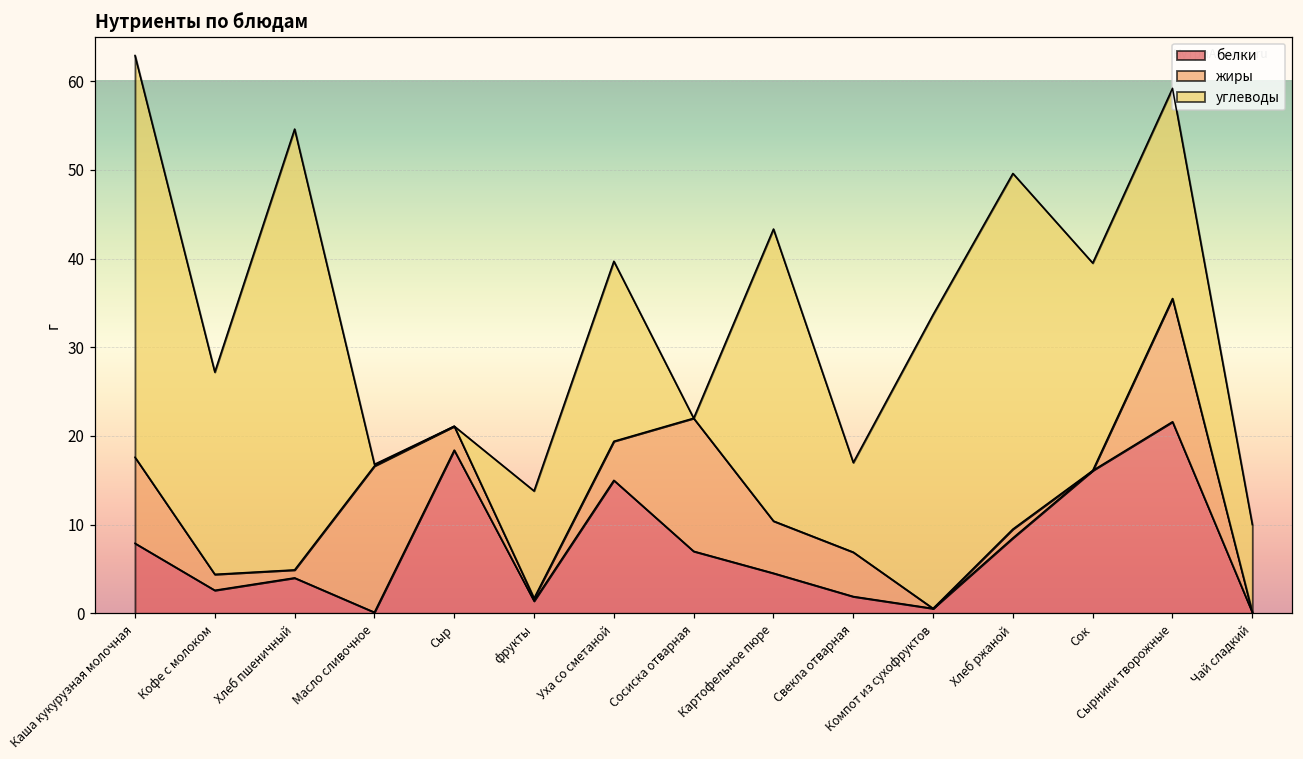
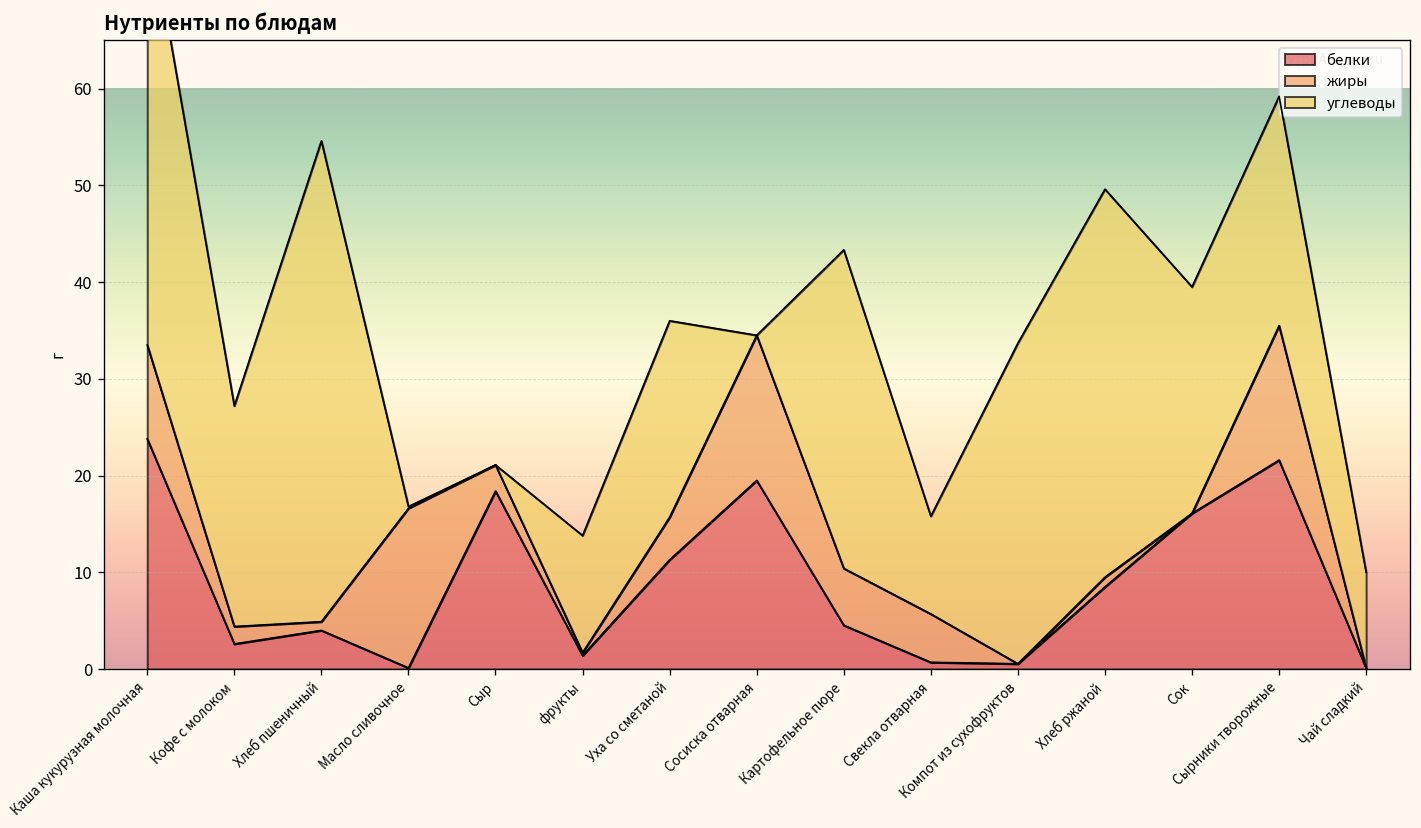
  {
    "белки": {
-     "Каша кукурузная молочная": 8,
+     "Каша кукурузная молочная": 24,
      "Кофе с молоком": 3,
      "Хлеб пшеничный": 4,
      "Масло сливочное": 0,
      "Сыр": 18,
-     "Уха со сметаной": 15,
-     "Сосиска отварная": 7,
+     "Уха со сметаной": 11,
+     "Сосиска отварная": 20,
      "Картофельное пюре": 5,
-     "Свекла отварная": 2,
+     "Свекла отварная": 1,
      "Хлеб ржаной": 9,
      "Сырники творожные": 22
    }
  }
